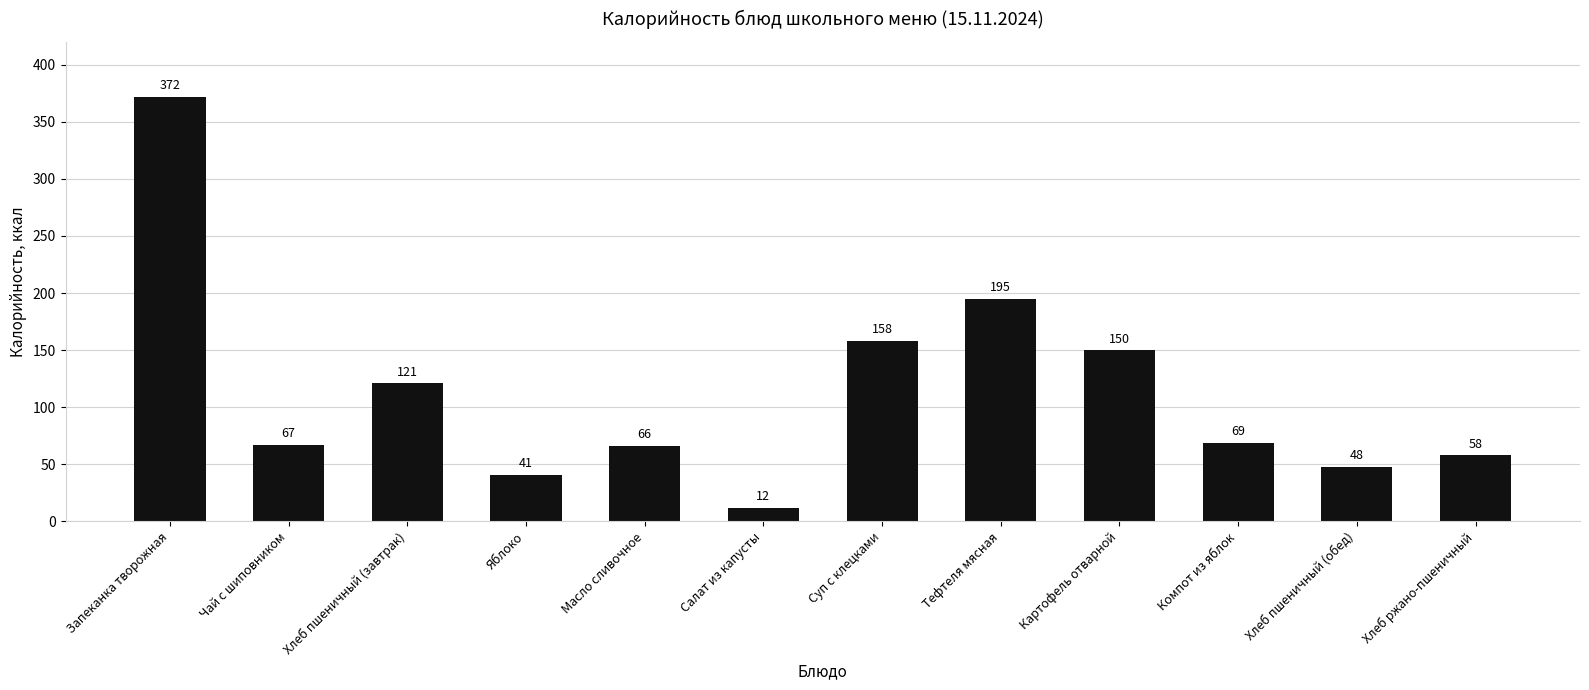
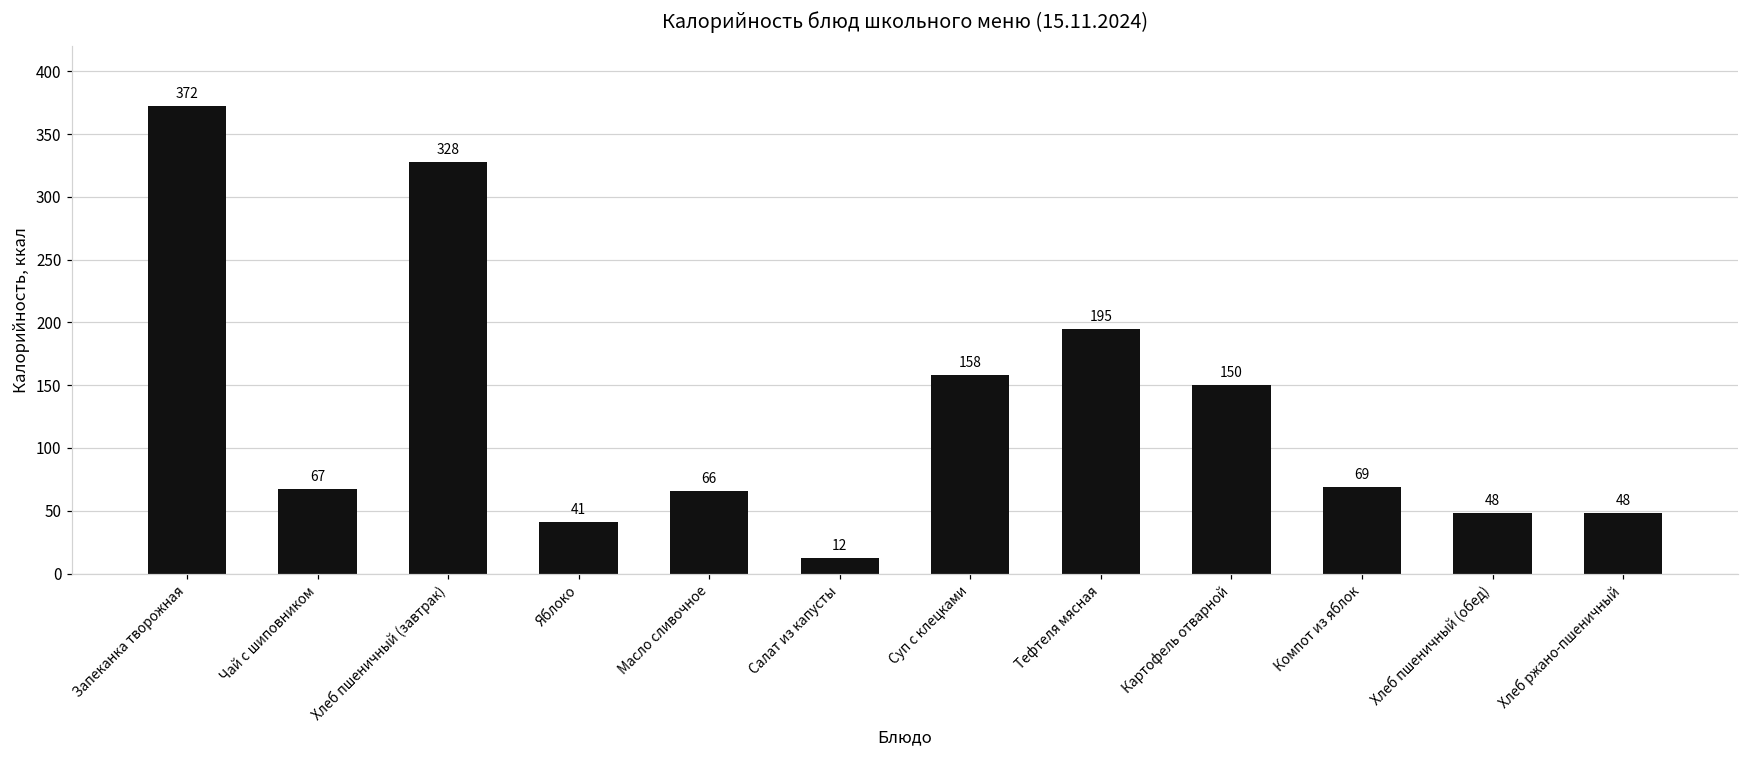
  {
    "Запеканка творожная": 372,
    "Чай с шиповником": 67,
-   "Хлеб пшеничный (завтрак)": 121,
+   "Хлеб пшеничный (завтрак)": 328,
    "Яблоко": 41,
    "Масло сливочное": 66,
    "Салат из капусты": 12,
    "Суп с клецками": 158,
    "Тефтеля мясная": 195,
    "Картофель отварной": 150,
    "Компот из яблок": 69,
    "Хлеб пшеничный (обед)": 48,
-   "Хлеб ржано-пшеничный": 58
+   "Хлеб ржано-пшеничный": 48
  }
